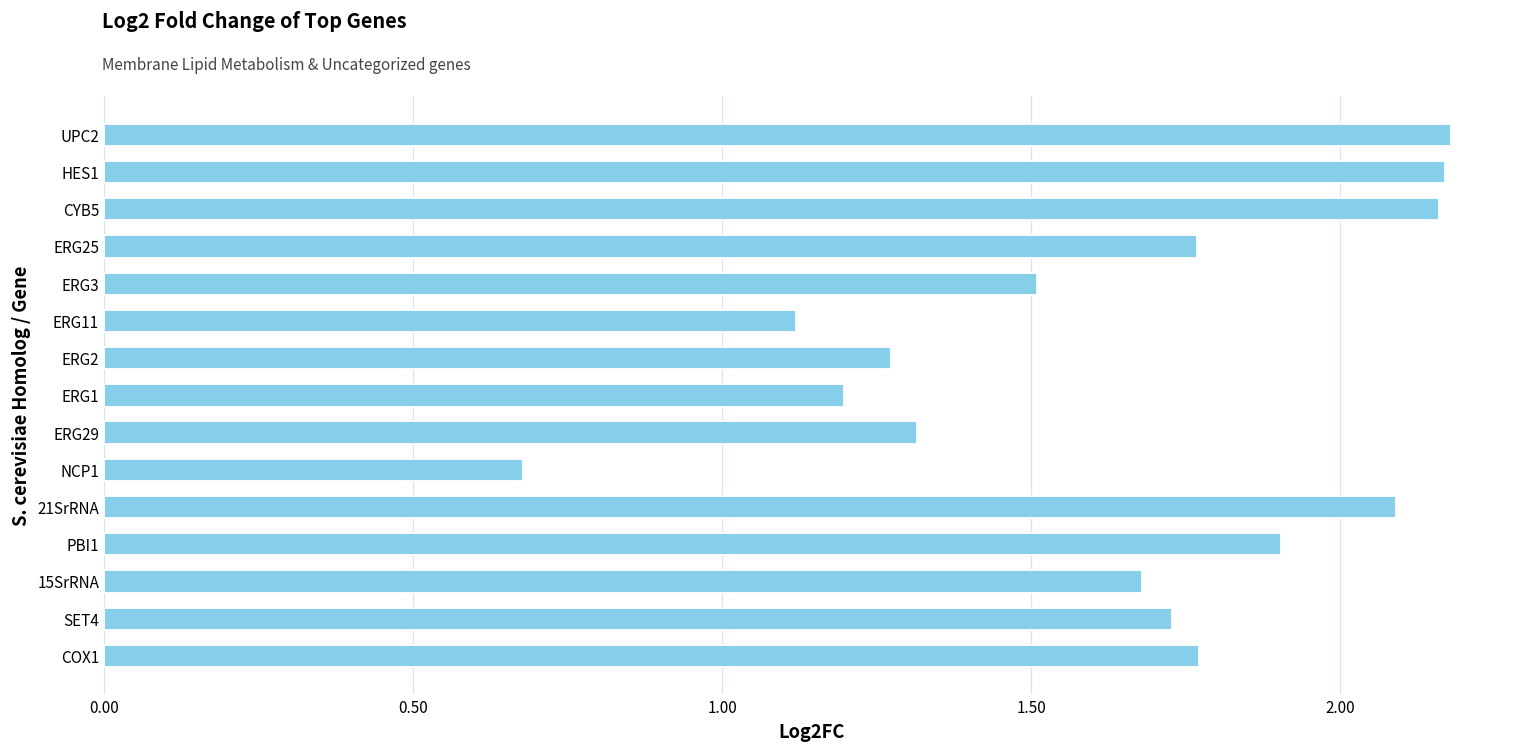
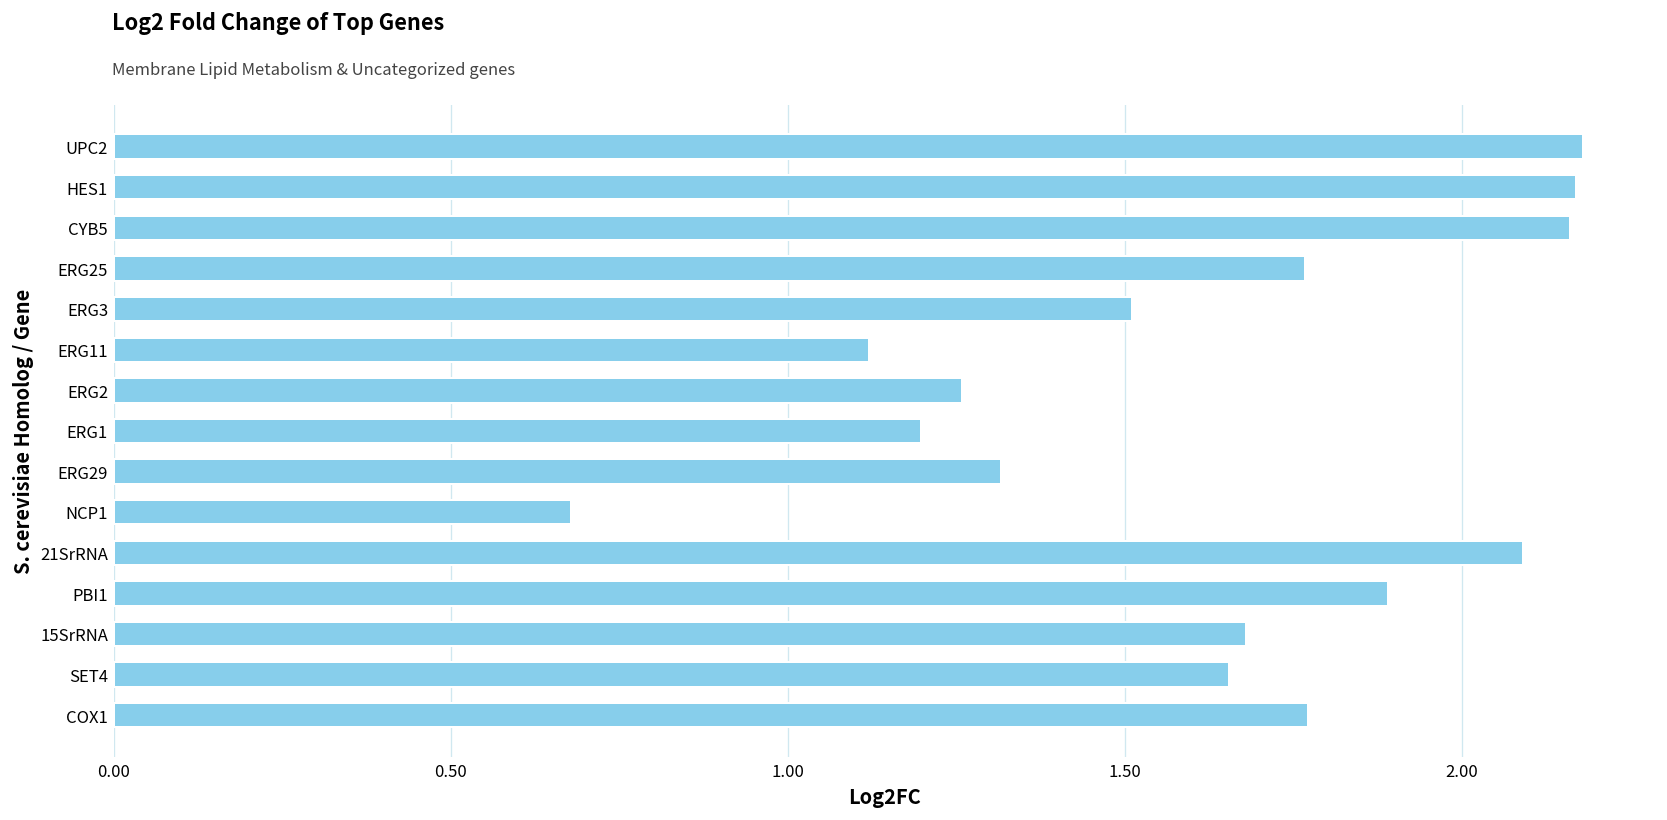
  {
    "UPC2": 2.18,
    "HES1": 2.17,
    "CYB5": 2.16,
    "ERG25": 1.77,
    "ERG3": 1.51,
    "ERG11": 1.12,
-   "ERG2": 1.27,
+   "ERG2": 1.26,
    "ERG1": 1.20,
    "ERG29": 1.32,
    "NCP1": 0.68,
    "21SrRNA": 2.09,
-   "PBI1": 1.90,
+   "PBI1": 1.89,
    "15SrRNA": 1.68,
-   "SET4": 1.73,
+   "SET4": 1.65,
    "COX1": 1.77
  }
